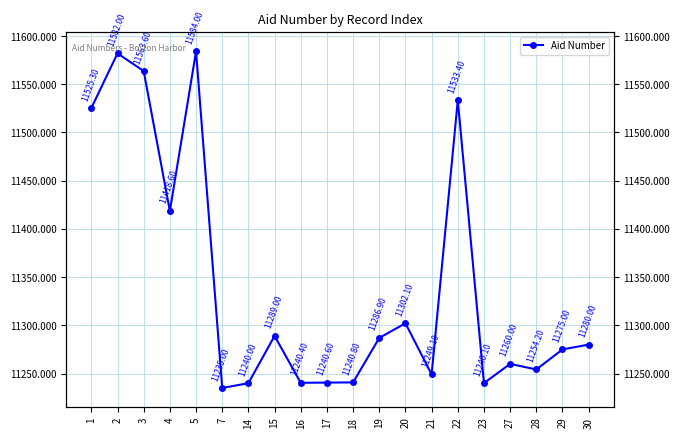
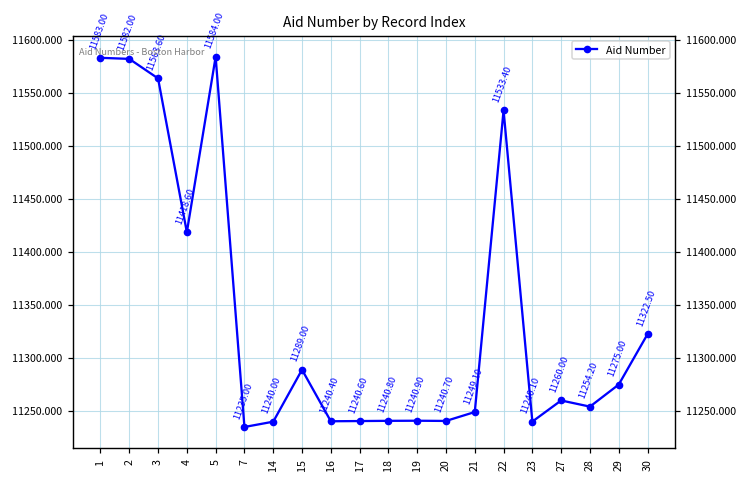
  {
-   "1": 11525.30,
+   "1": 11583.00,
    "2": 11582.00,
    "4": 11418.60,
    "5": 11584.00,
    "7": 11235.00,
    "14": 11240.00,
    "15": 11289.00,
    "16": 11240.40,
    "17": 11240.60,
    "18": 11240.80,
-   "19": 11286.90,
-   "20": 11302.10,
+   "19": 11240.90,
+   "20": 11240.70,
    "21": 11249.10,
    "22": 11533.40,
    "23": 11240.10,
    "27": 11260.00,
    "28": 11254.20,
    "29": 11275.00,
-   "30": 11280.00
+   "30": 11322.50
  }
